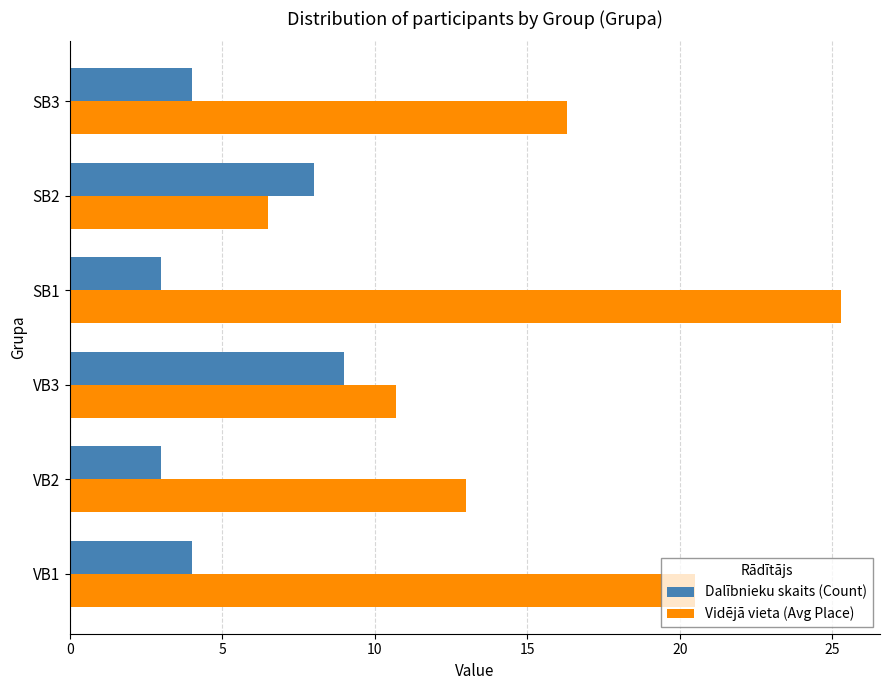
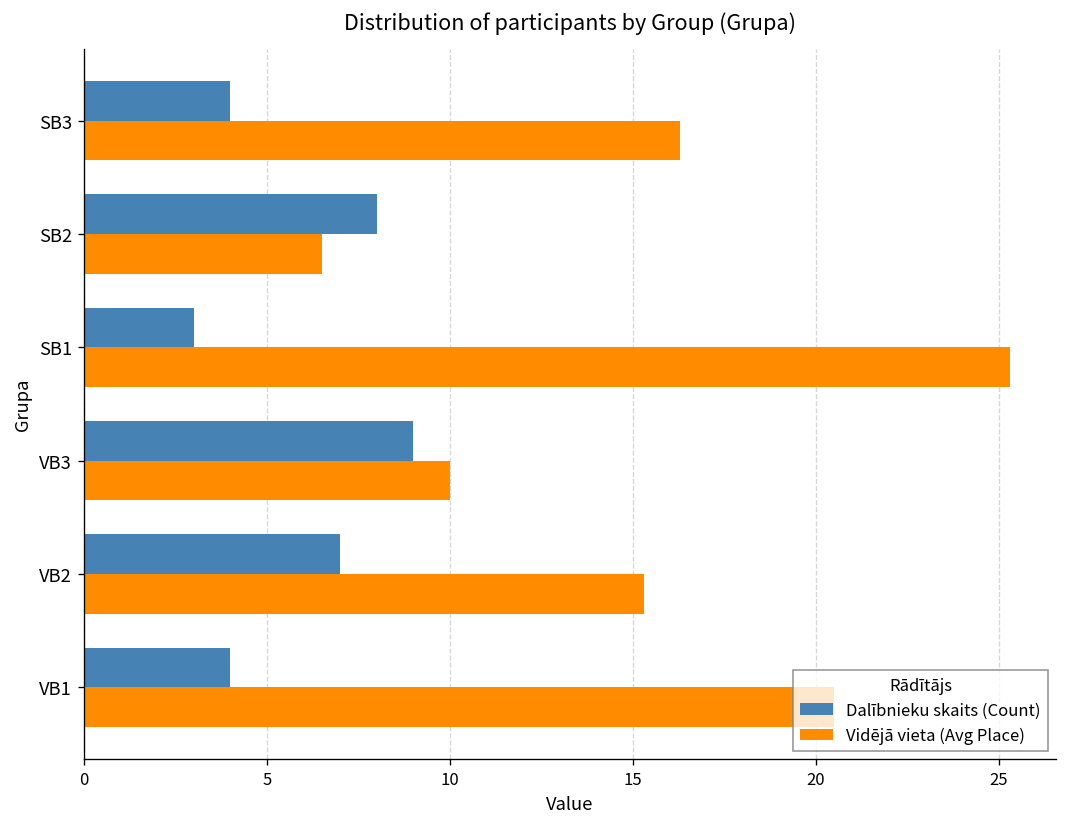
  {
    "Dalībnieku skaits (Count)": {
      "SB3": 4,
      "SB2": 8,
      "SB1": 3,
      "VB3": 9,
-     "VB2": 3,
+     "VB2": 7,
      "VB1": 4
    },
    "Vidējā vieta (Avg Place)": {
      "SB3": 16.3,
      "SB2": 6.5,
      "SB1": 25.3,
-     "VB3": 10.7,
-     "VB2": 13.0
+     "VB3": 10.0,
+     "VB2": 15.3
    }
  }
